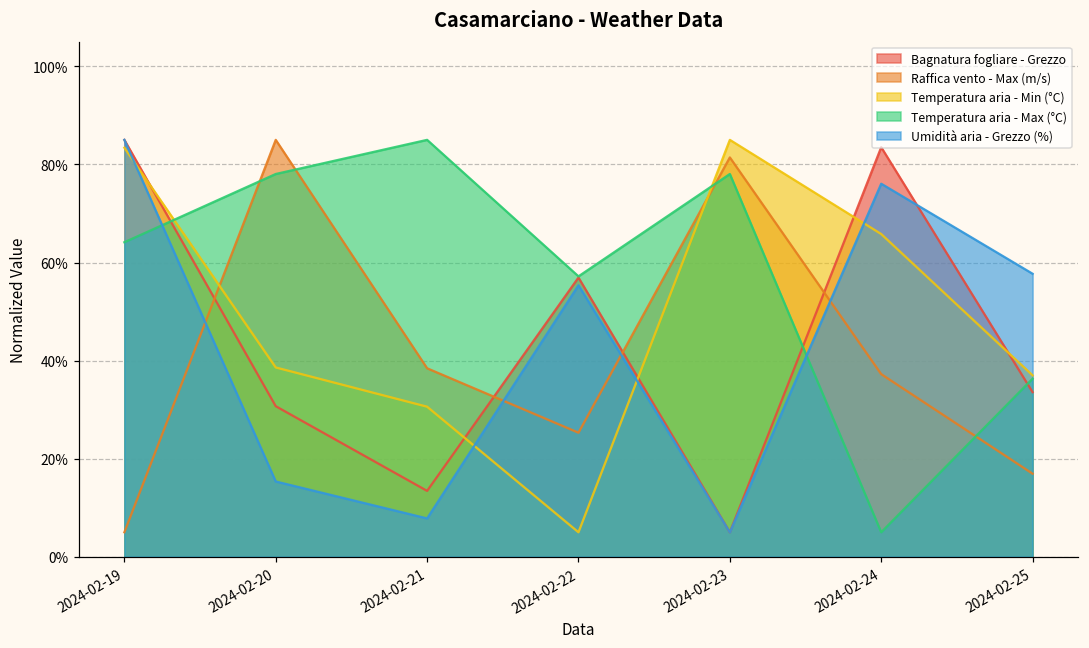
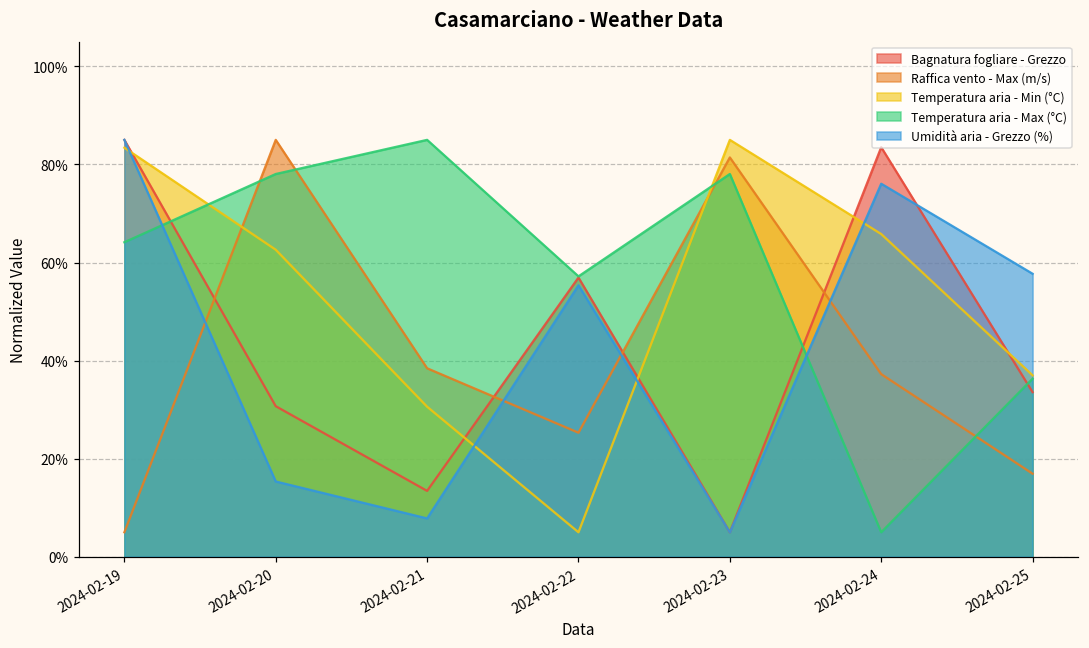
  {
    "Temperatura aria - Min (°C)": {
      "2024-02-19": "83%",
-     "2024-02-20": "39%",
+     "2024-02-20": "63%",
      "2024-02-21": "31%",
      "2024-02-22": "5%",
      "2024-02-23": "85%",
      "2024-02-24": "66%",
      "2024-02-25": "37%"
    },
    "Temperatura aria - Max (°C)": {
      "2024-02-19": "64%",
      "2024-02-20": "78%",
      "2024-02-21": "85%",
      "2024-02-23": "78%",
      "2024-02-24": "5%",
      "2024-02-25": "36%"
    },
    "Umidità aria - Grezzo (%)": {
      "2024-02-20": "15%",
      "2024-02-21": "8%",
      "2024-02-22": "55%",
      "2024-02-24": "76%",
      "2024-02-25": "58%"
    }
  }
